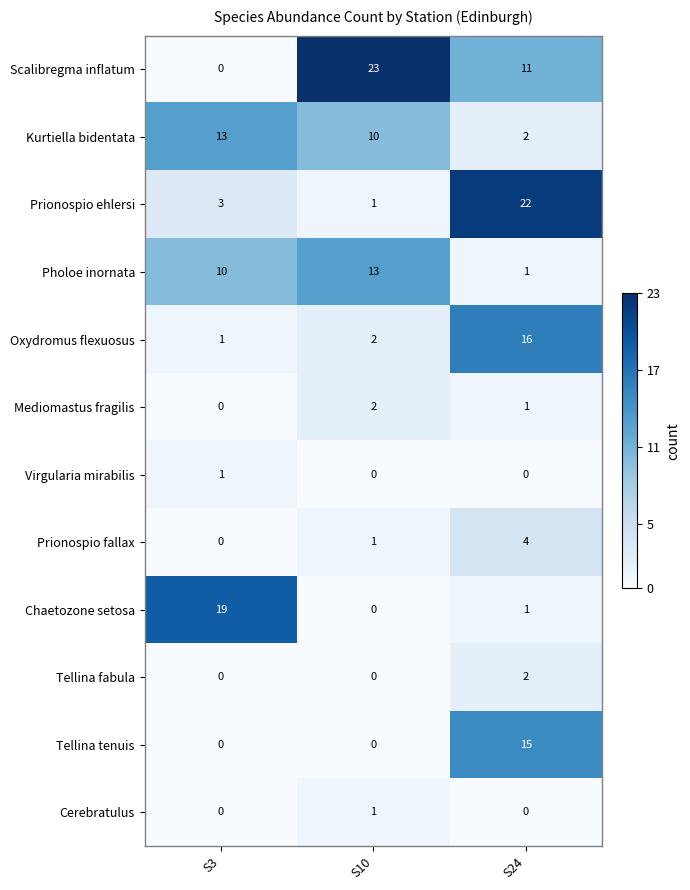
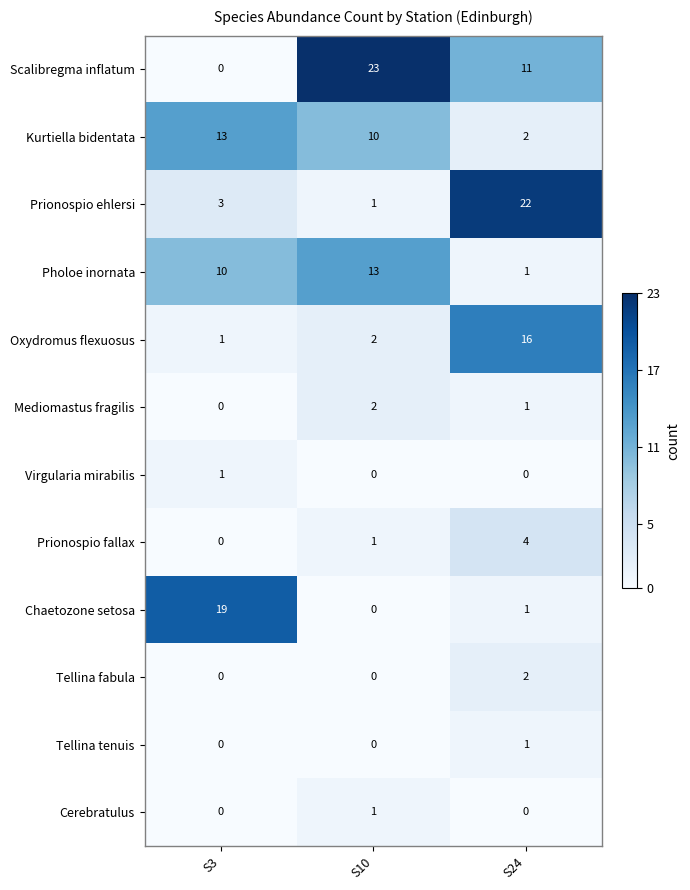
  {
    "Scalibregma inflatum": {
      "S3": 0,
      "S10": 23,
      "S24": 11
    },
    "Kurtiella bidentata": {
      "S3": 13,
      "S10": 10,
      "S24": 2
    },
    "Prionospio ehlersi": {
      "S3": 3,
      "S10": 1,
      "S24": 22
    },
    "Pholoe inornata": {
      "S3": 10,
      "S10": 13,
      "S24": 1
    },
    "Oxydromus flexuosus": {
      "S3": 1,
      "S10": 2,
      "S24": 16
    },
    "Mediomastus fragilis": {
      "S3": 0,
      "S10": 2,
      "S24": 1
    },
    "Virgularia mirabilis": {
      "S3": 1,
      "S10": 0,
      "S24": 0
    },
    "Prionospio fallax": {
      "S3": 0,
      "S10": 1,
      "S24": 4
    },
    "Chaetozone setosa": {
      "S3": 19,
      "S10": 0,
      "S24": 1
    },
    "Tellina fabula": {
      "S3": 0,
      "S10": 0,
      "S24": 2
    },
    "Tellina tenuis": {
      "S3": 0,
      "S10": 0,
-     "S24": 15
+     "S24": 1
    },
    "Cerebratulus": {
      "S3": 0,
      "S10": 1,
      "S24": 0
    }
  }
